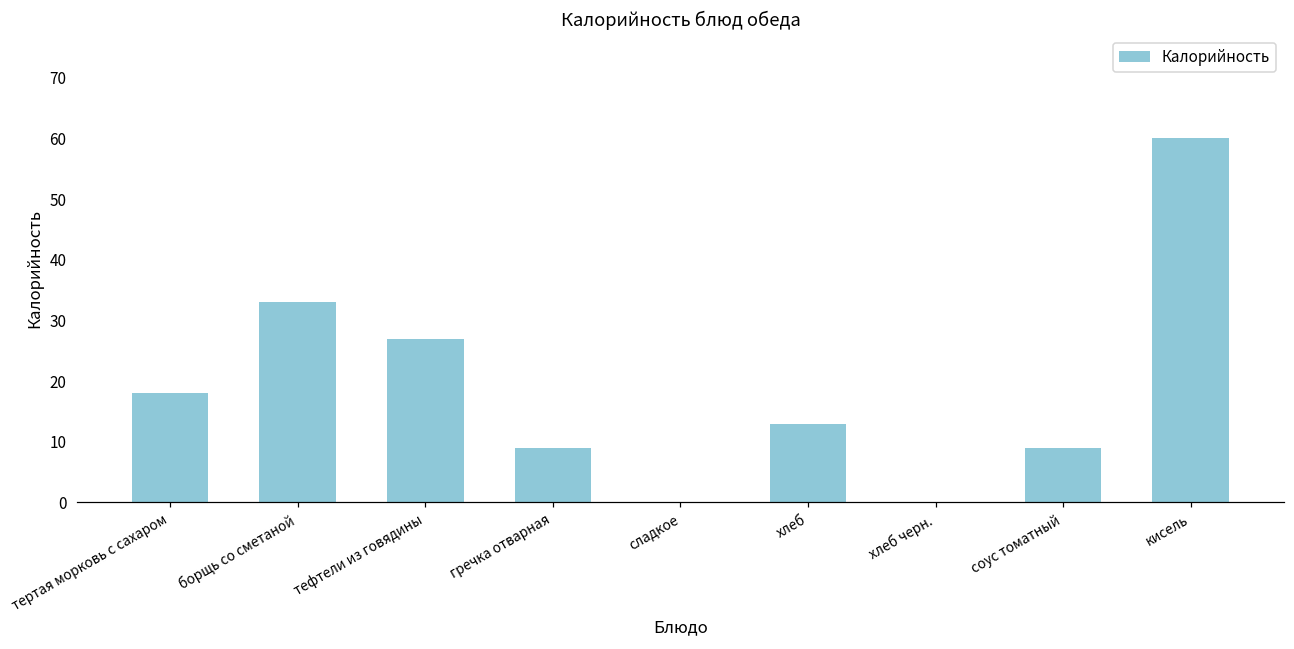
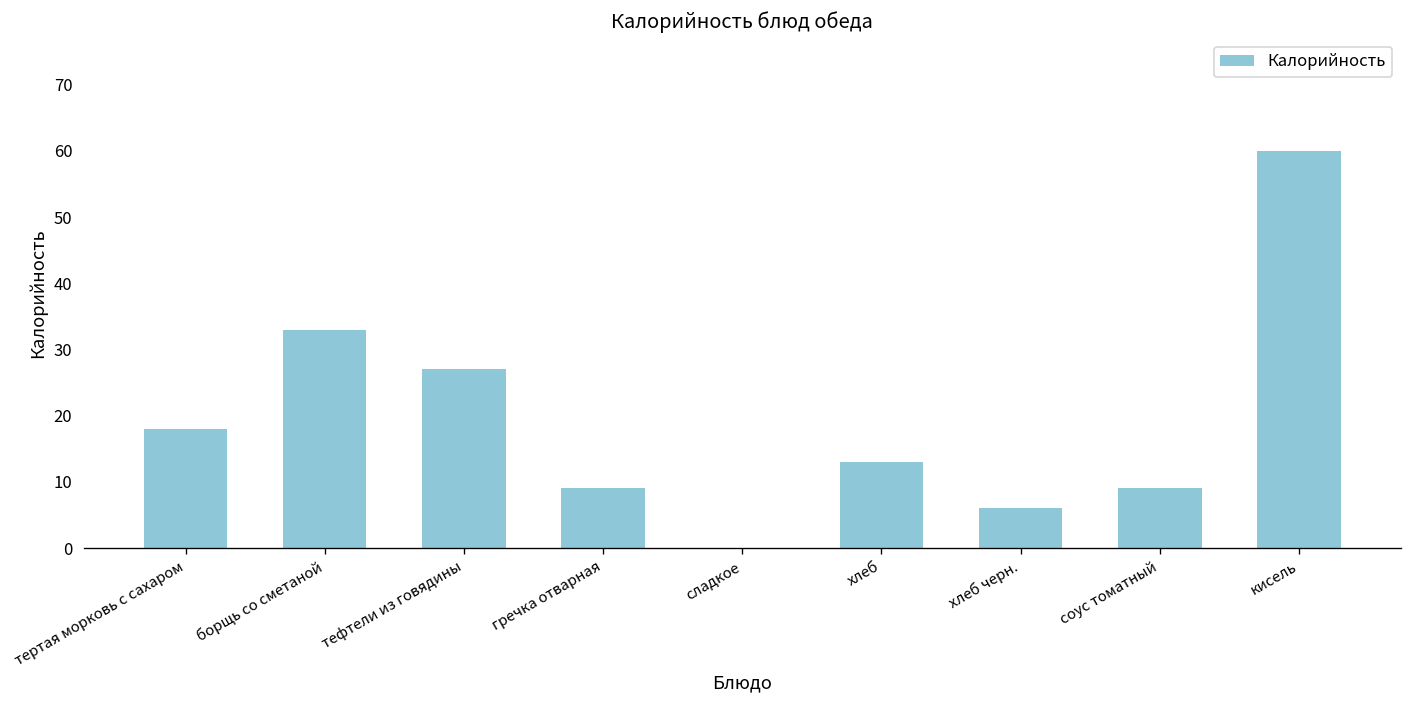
  {
    "тертая морковь с сахаром": 18,
    "борщь со сметаной": 33,
    "тефтели из говядины": 27,
    "гречка отварная": 9,
    "сладкое": 0,
    "хлеб": 13,
-   "хлеб черн.": 0,
+   "хлеб черн.": 6,
    "соус томатный": 9,
    "кисель": 60
  }
